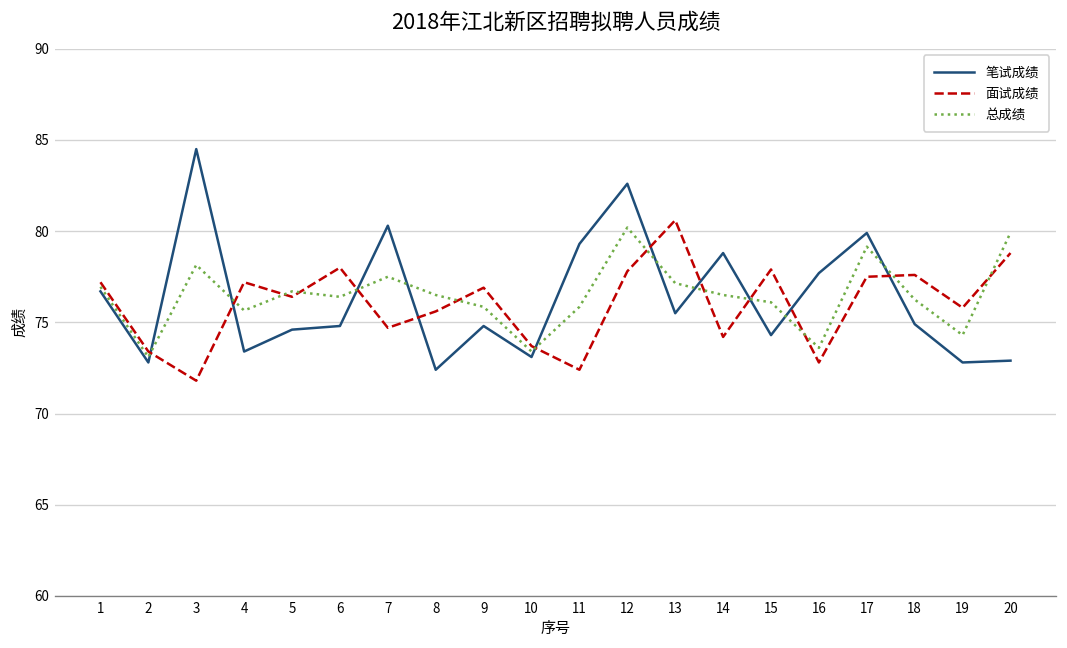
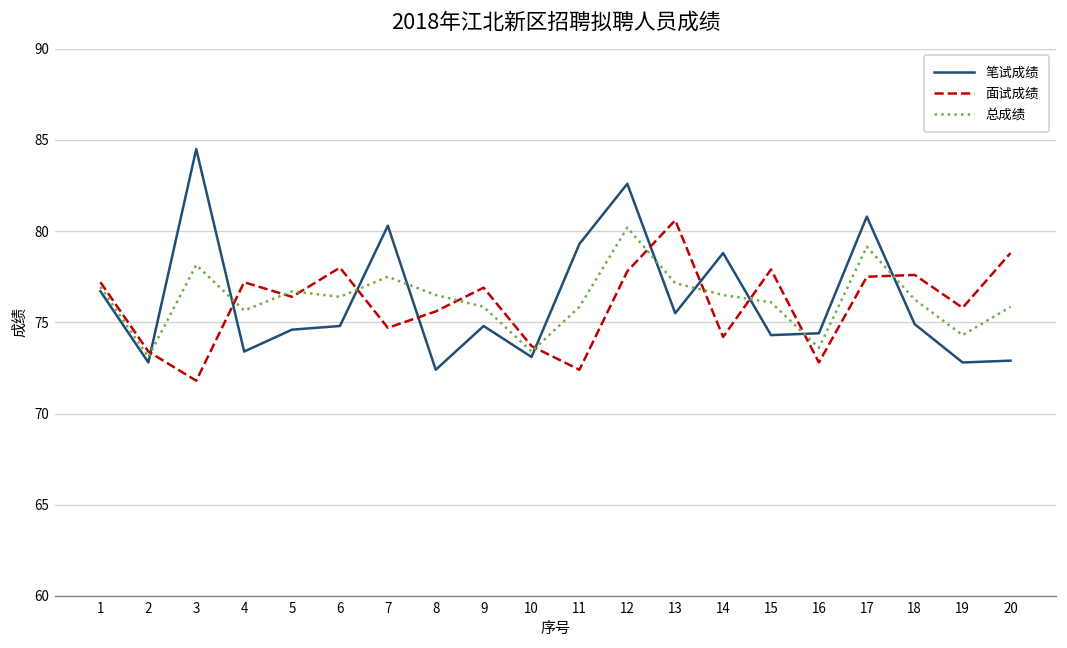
  {
    "笔试成绩": {
      "1": 76.7,
      "2": 72.8,
      "3": 84.5,
      "4": 73.4,
      "5": 74.6,
      "6": 74.8,
      "7": 80.3,
      "8": 72.4,
      "9": 74.8,
      "10": 73.1,
      "11": 79.3,
      "12": 82.6,
      "13": 75.5,
      "14": 78.8,
      "15": 74.3,
-     "16": 77.7,
-     "17": 79.9,
+     "16": 74.4,
+     "17": 80.8,
      "18": 74.9,
      "19": 72.8,
      "20": 72.9
    },
    "面试成绩": {
      "1": 77.2,
      "2": 73.4,
      "3": 71.8,
      "4": 77.2,
      "5": 76.4,
      "6": 78.0,
      "7": 74.7,
      "8": 75.6,
      "9": 76.9,
      "10": 73.7,
      "11": 72.4,
      "12": 77.8,
      "13": 80.6,
      "14": 74.2,
      "15": 77.9,
      "16": 72.8,
      "17": 77.5,
      "18": 77.6,
      "19": 75.8,
      "20": 78.8
    },
    "总成绩": {
      "1": 77.0,
      "2": 73.1,
      "3": 78.2,
      "4": 75.7,
      "5": 76.7,
      "6": 76.4,
      "7": 77.5,
      "8": 76.5,
      "9": 75.9,
      "10": 73.4,
      "11": 75.9,
      "12": 80.2,
      "13": 77.2,
      "14": 76.5,
      "15": 76.1,
      "16": 73.6,
      "17": 79.2,
      "18": 76.3,
      "19": 74.3,
-     "20": 79.9
+     "20": 75.9
    }
  }
